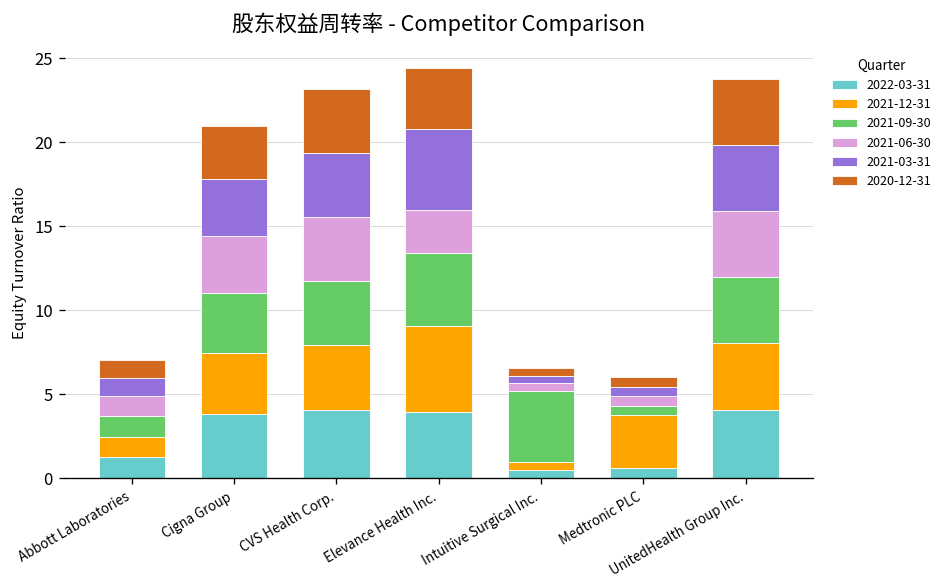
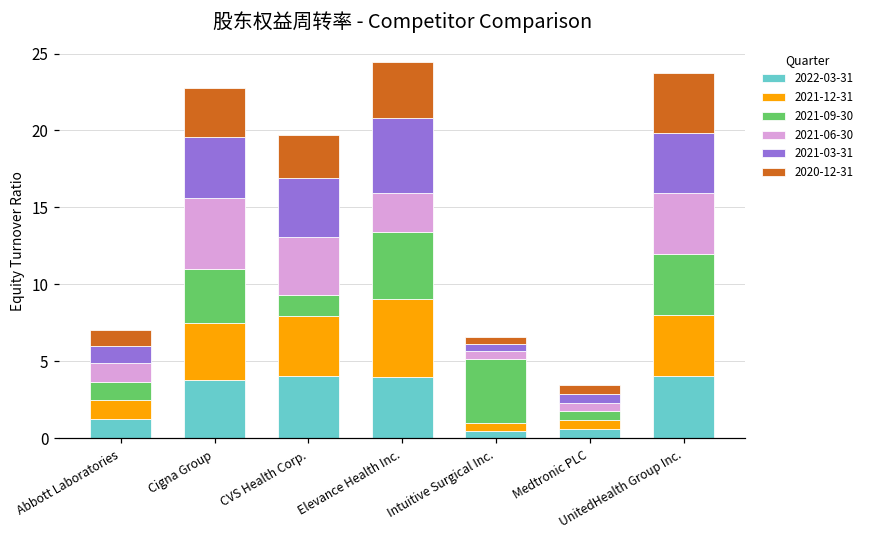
  {
    "2022-03-31": {
      "Abbott Laboratories": 1.3,
      "Cigna Group": 3.8,
      "CVS Health Corp.": 4.1,
      "Elevance Health Inc.": 4.0,
      "Intuitive Surgical Inc.": 0.5,
      "Medtronic PLC": 0.6,
      "UnitedHealth Group Inc.": 4.1
    },
    "2021-12-31": {
      "Abbott Laboratories": 1.2,
      "Cigna Group": 3.7,
      "CVS Health Corp.": 3.9,
      "Elevance Health Inc.": 5.1,
      "Intuitive Surgical Inc.": 0.5,
-     "Medtronic PLC": 3.2,
+     "Medtronic PLC": 0.6,
      "UnitedHealth Group Inc.": 4.0
    },
    "2021-09-30": {
      "Abbott Laboratories": 1.2,
      "Cigna Group": 3.6,
-     "CVS Health Corp.": 3.8,
+     "CVS Health Corp.": 1.4,
      "Elevance Health Inc.": 4.3,
      "Intuitive Surgical Inc.": 4.2,
      "Medtronic PLC": 0.5,
      "UnitedHealth Group Inc.": 4.0
    },
    "2021-06-30": {
      "Abbott Laboratories": 1.2,
-     "Cigna Group": 3.4,
+     "Cigna Group": 4.6,
      "CVS Health Corp.": 3.8,
      "Elevance Health Inc.": 2.6,
      "Intuitive Surgical Inc.": 0.5,
      "Medtronic PLC": 0.6,
      "UnitedHealth Group Inc.": 3.9
    },
    "2021-03-31": {
      "Abbott Laboratories": 1.1,
-     "Cigna Group": 3.4,
+     "Cigna Group": 4.0,
      "CVS Health Corp.": 3.8,
      "Elevance Health Inc.": 4.8,
      "Intuitive Surgical Inc.": 0.5,
      "Medtronic PLC": 0.6,
      "UnitedHealth Group Inc.": 3.9
    },
    "2020-12-31": {
      "Abbott Laboratories": 1.1,
      "Cigna Group": 3.2,
-     "CVS Health Corp.": 3.9,
+     "CVS Health Corp.": 2.8,
      "Elevance Health Inc.": 3.6,
      "Intuitive Surgical Inc.": 0.5,
      "Medtronic PLC": 0.6,
      "UnitedHealth Group Inc.": 3.9
    }
  }
